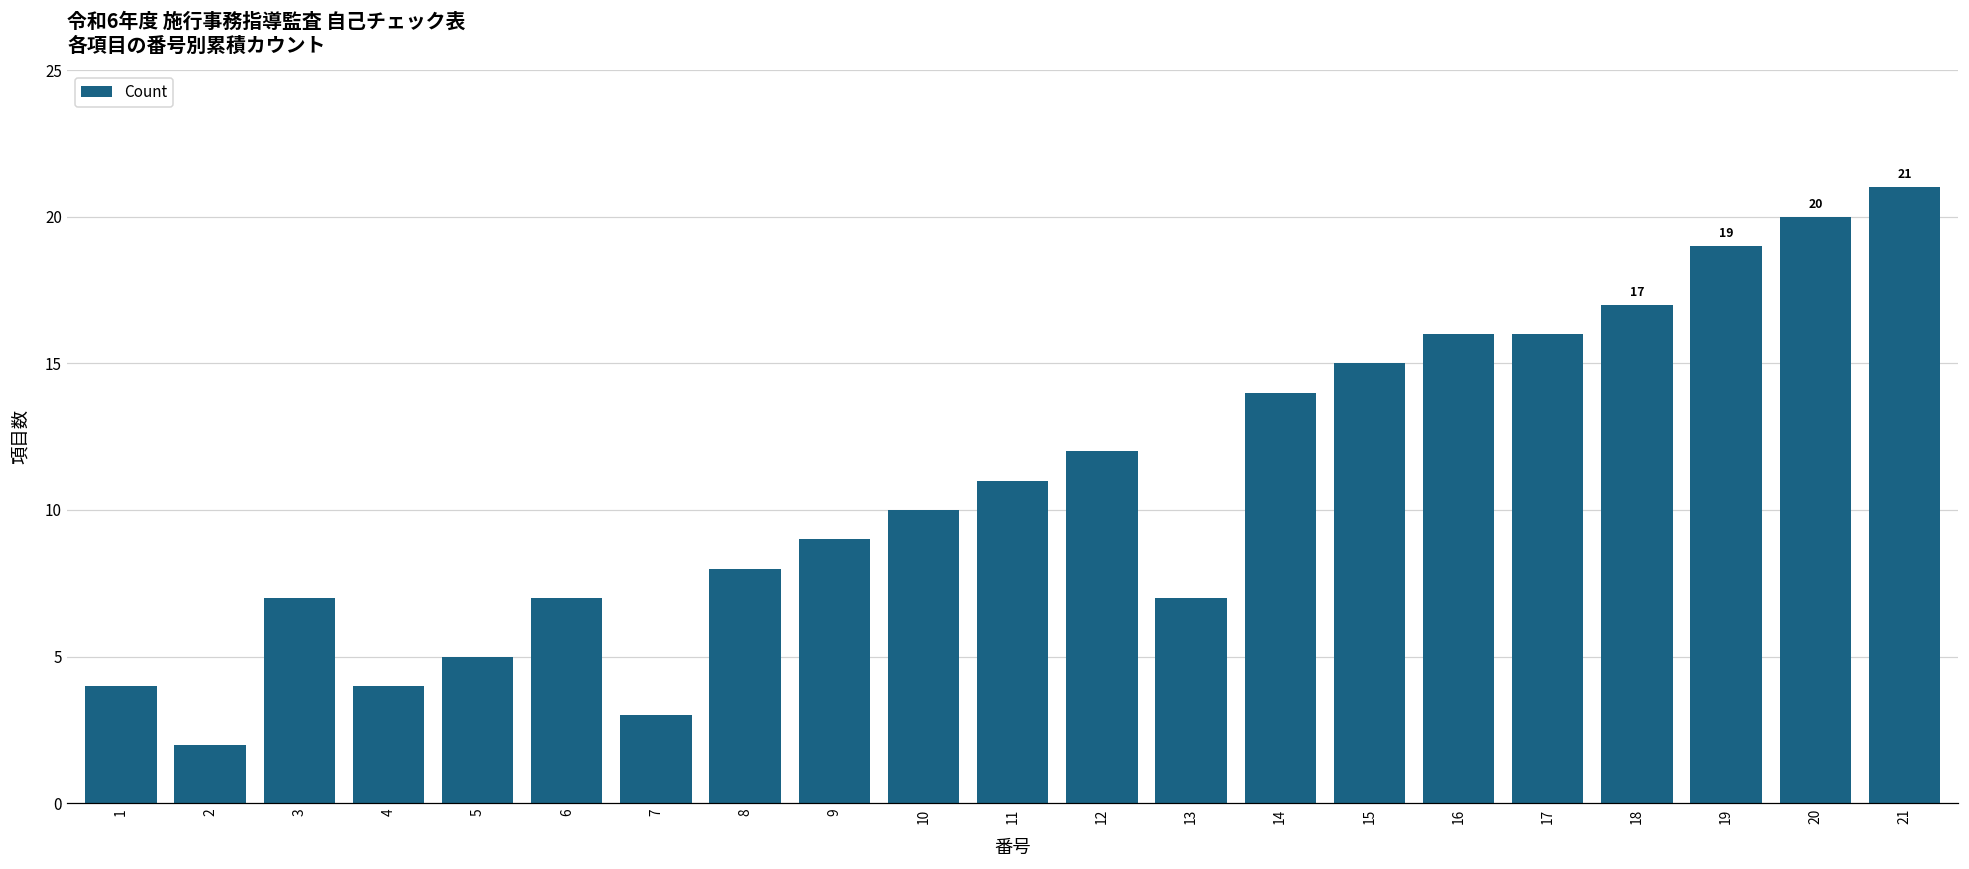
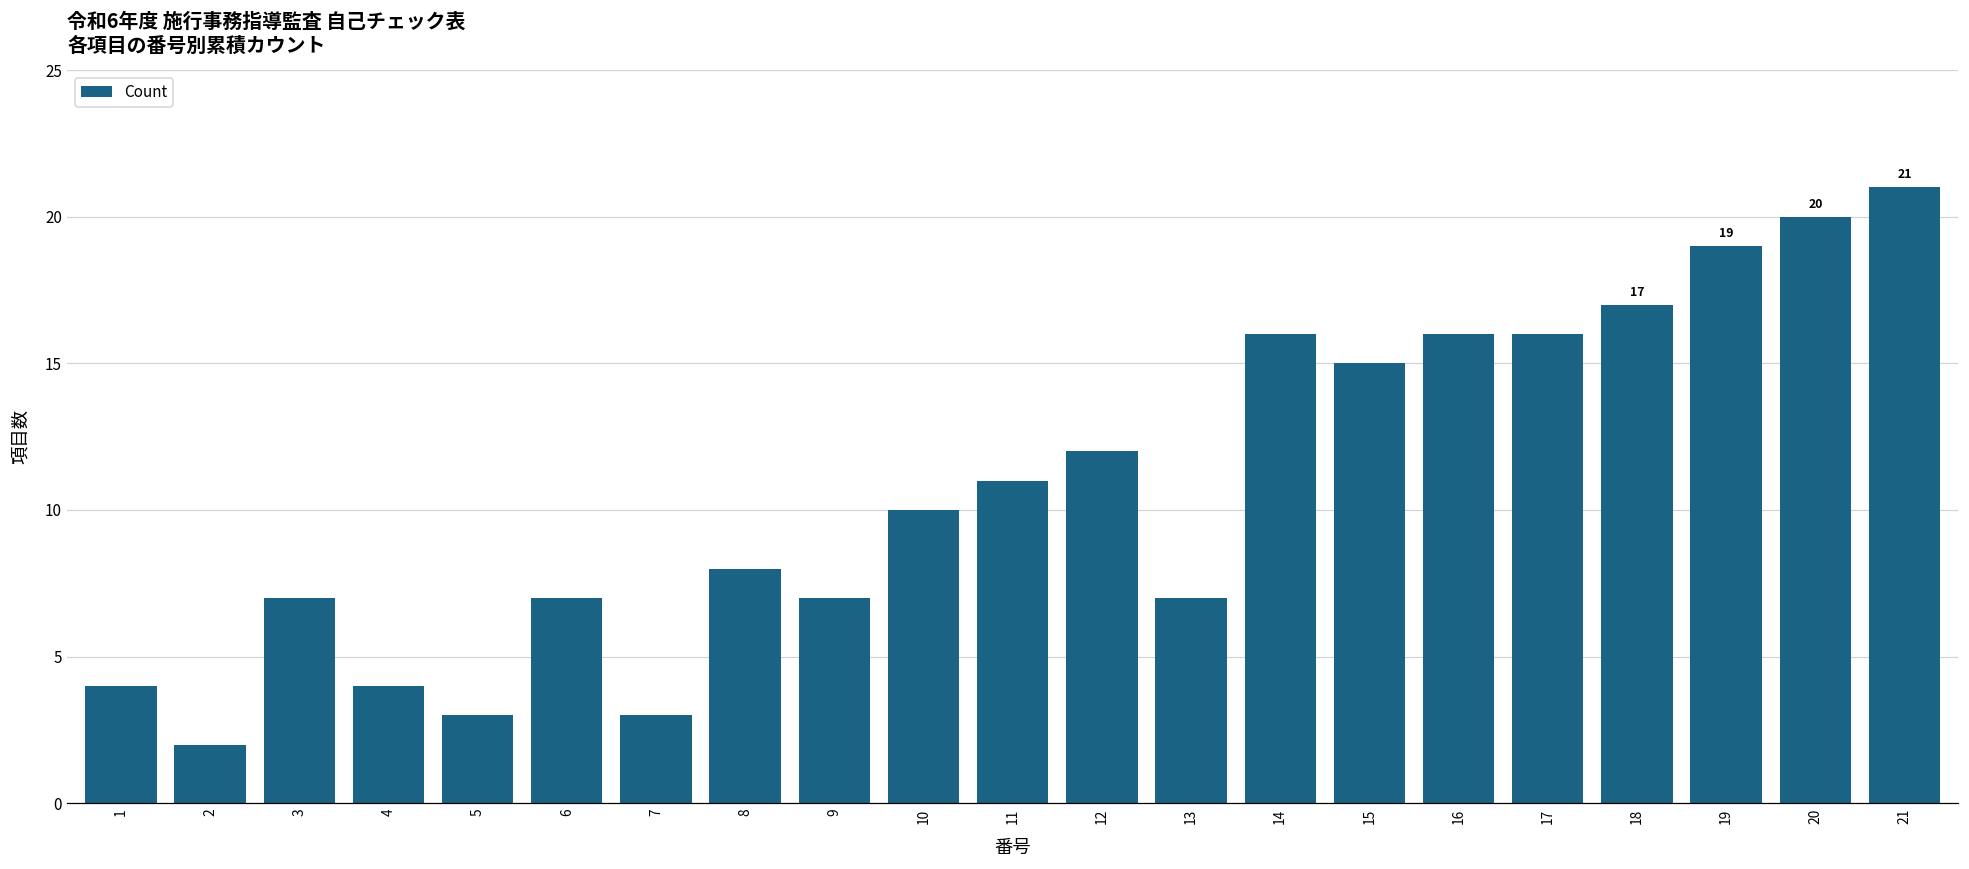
  {
    "1": 4,
    "2": 2,
    "3": 7,
    "4": 4,
-   "5": 5,
+   "5": 3,
    "6": 7,
    "7": 3,
    "8": 8,
-   "9": 9,
+   "9": 7,
    "10": 10,
    "11": 11,
    "12": 12,
    "13": 7,
-   "14": 14,
+   "14": 16,
    "15": 15,
    "16": 16,
    "17": 16
  }
